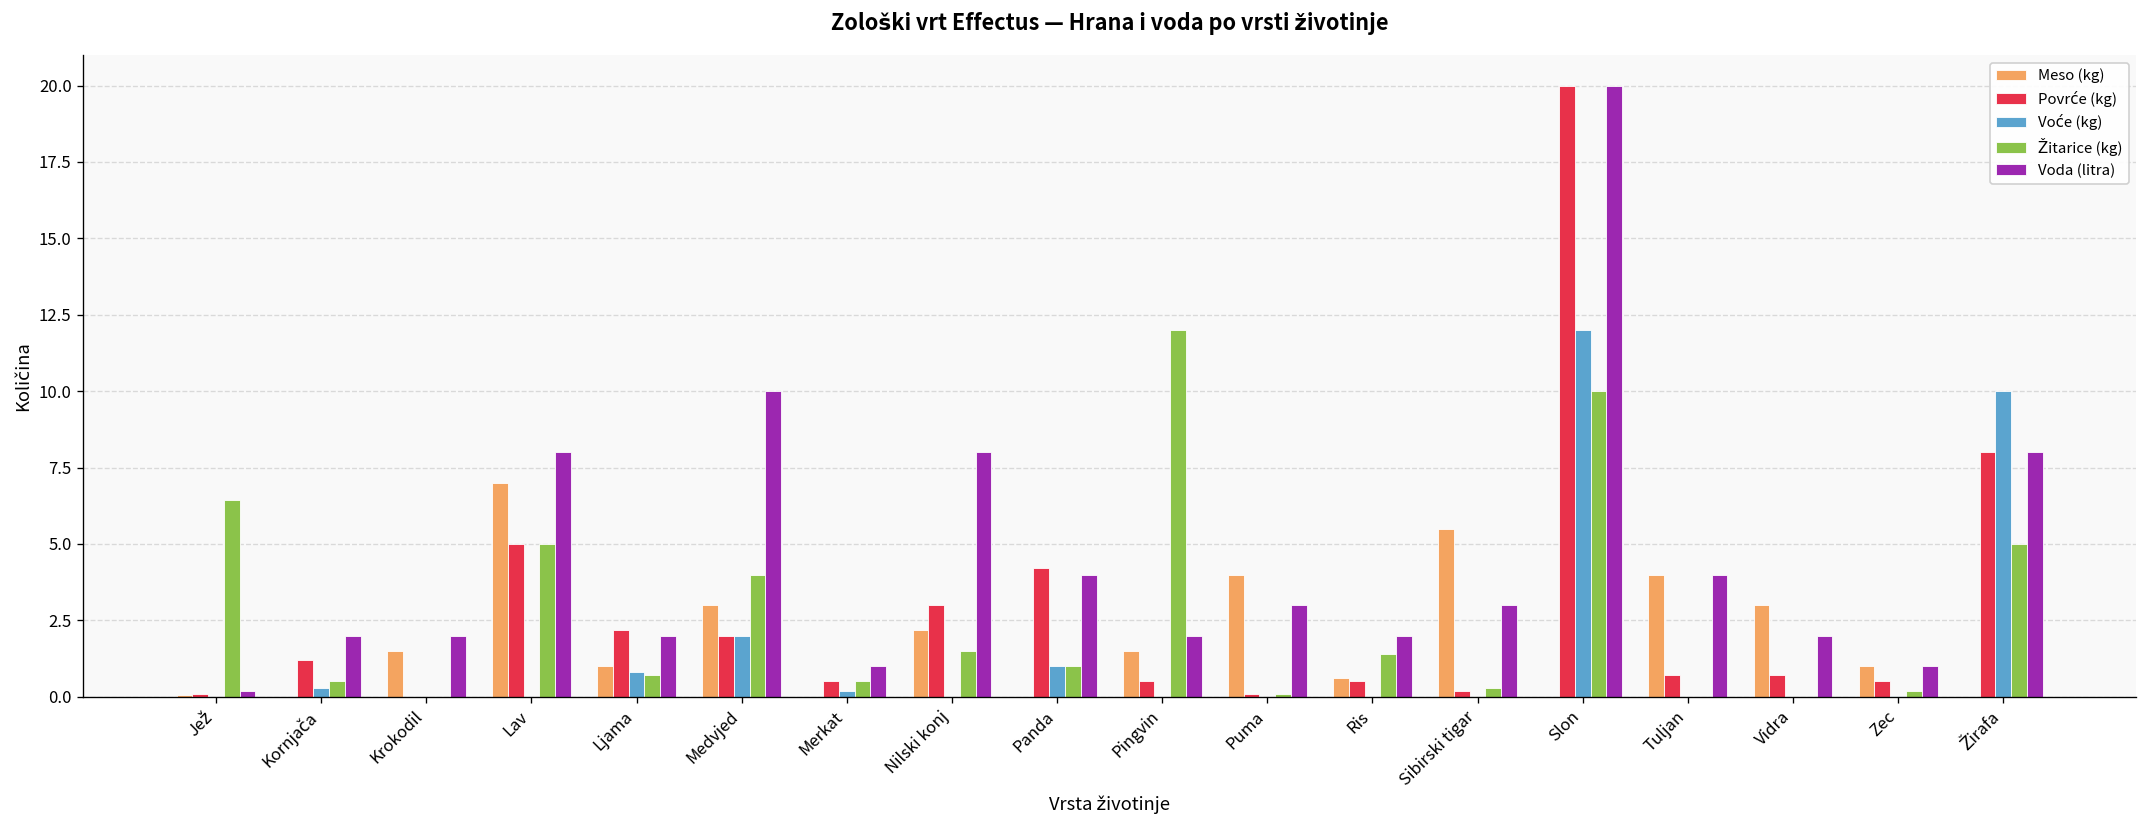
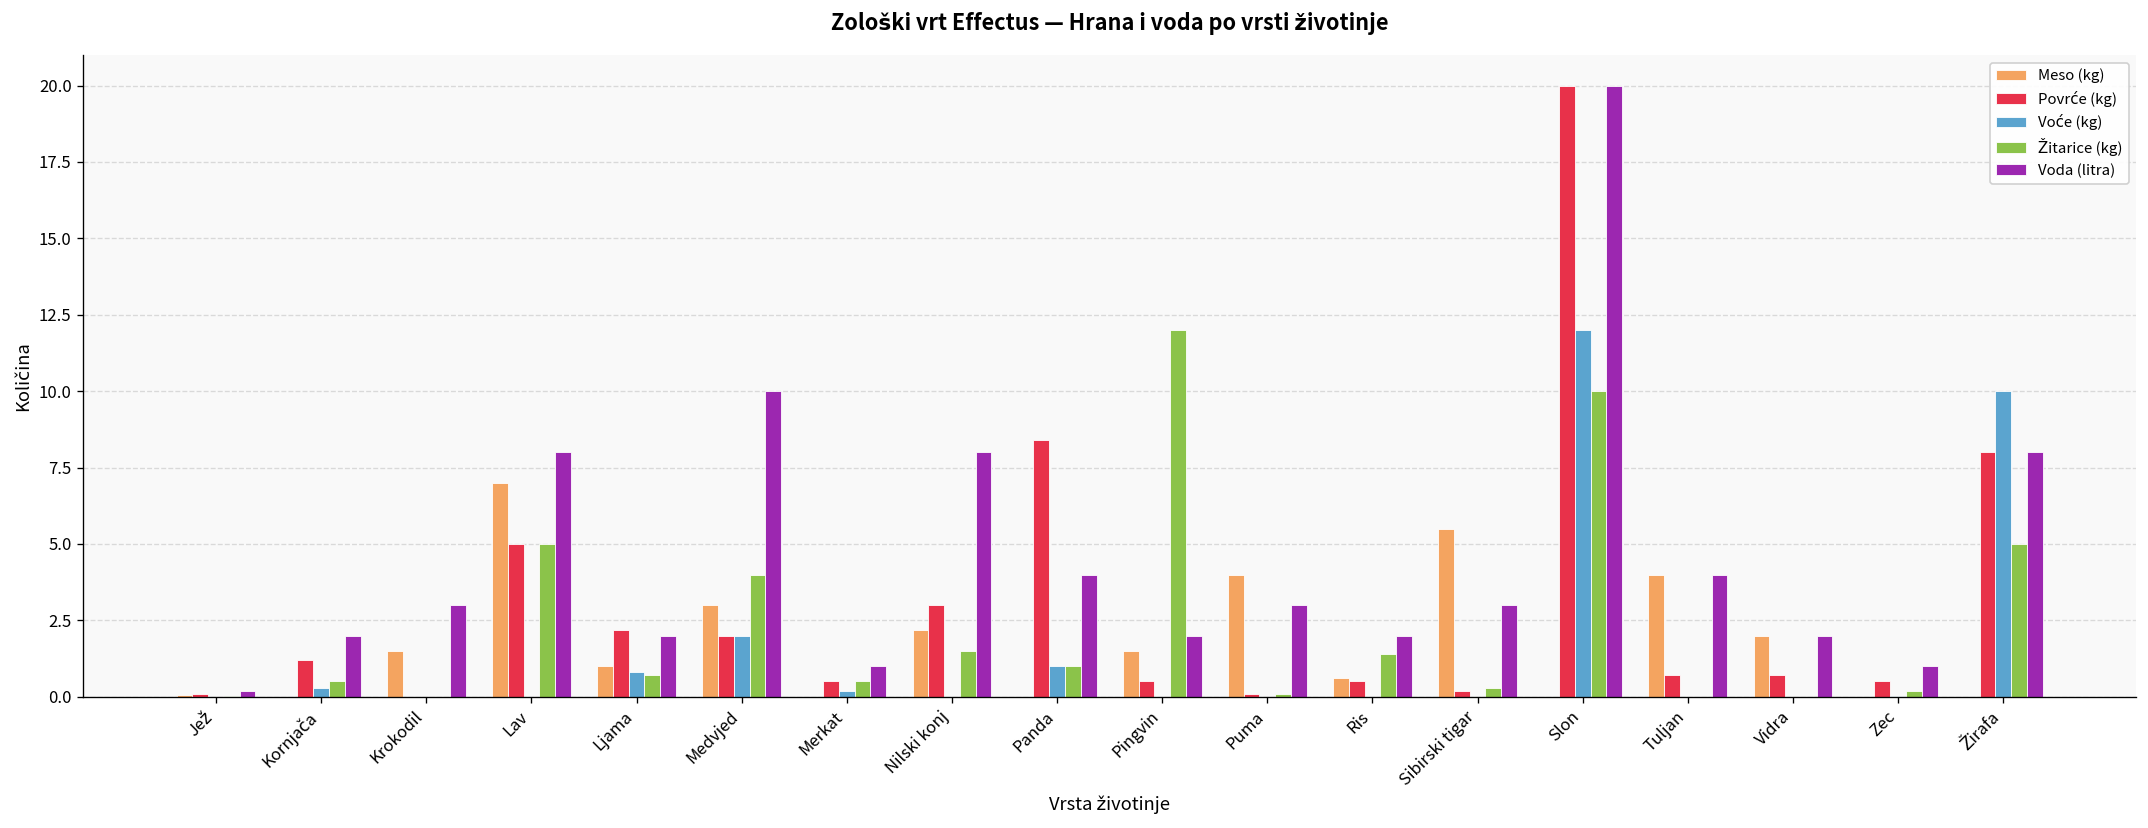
  {
    "Meso (kg)": {
      "Kornjača": 0,
      "Krokodil": 1.5,
      "Lav": 7,
      "Ljama": 1,
      "Medvjed": 3,
      "Merkat": 0,
      "Nilski konj": 2.2,
      "Panda": 0,
      "Pingvin": 1.5,
      "Puma": 4,
      "Ris": 0.6,
      "Sibirski tigar": 5.5,
      "Slon": 0,
      "Tuljan": 4,
-     "Vidra": 3,
-     "Zec": 1,
+     "Vidra": 2,
+     "Zec": 0,
      "Žirafa": 0
    },
    "Povrće (kg)": {
      "Kornjača": 1.2,
      "Krokodil": 0.0,
      "Lav": 5.0,
      "Ljama": 2.2,
      "Medvjed": 2.0,
      "Merkat": 0.5,
      "Nilski konj": 3.0,
-     "Panda": 4.2,
+     "Panda": 8.4,
      "Pingvin": 0.5,
      "Puma": 0.1,
      "Ris": 0.5,
      "Sibirski tigar": 0.2,
      "Slon": 20.0,
      "Tuljan": 0.7,
      "Vidra": 0.7,
      "Zec": 0.5,
      "Žirafa": 8.0
    },
    "Voće (kg)": {
      "Jež": 0.0,
      "Kornjača": 0.3,
      "Krokodil": 0.0,
      "Lav": 0.0,
      "Ljama": 0.8,
      "Medvjed": 2.0,
      "Merkat": 0.2,
      "Nilski konj": 0.0,
      "Panda": 1.0,
      "Pingvin": 0.0,
      "Puma": 0.0,
      "Ris": 0.0,
      "Sibirski tigar": 0.0,
      "Slon": 12.0,
      "Tuljan": 0.0,
      "Vidra": 0.0,
      "Žirafa": 10.0
    },
    "Žitarice (kg)": {
-     "Jež": 6.4,
+     "Jež": 0.0,
      "Kornjača": 0.5,
      "Krokodil": 0.0,
      "Lav": 5.0,
      "Ljama": 0.7,
      "Medvjed": 4.0,
      "Merkat": 0.5,
      "Nilski konj": 1.5,
      "Panda": 1.0,
      "Pingvin": 12.0,
      "Puma": 0.1,
      "Ris": 1.4,
      "Sibirski tigar": 0.3,
      "Slon": 10.0,
      "Tuljan": 0.0,
      "Vidra": 0.0,
      "Zec": 0.2,
      "Žirafa": 5.0
    },
    "Voda (litra)": {
      "Jež": 0.2,
      "Kornjača": 2,
-     "Krokodil": 2,
+     "Krokodil": 3,
      "Lav": 8,
      "Ljama": 2,
      "Medvjed": 10,
      "Merkat": 1,
      "Nilski konj": 8,
      "Panda": 4,
      "Pingvin": 2,
      "Puma": 3,
      "Ris": 2,
      "Sibirski tigar": 3,
      "Slon": 20,
      "Tuljan": 4,
      "Vidra": 2,
      "Zec": 1,
      "Žirafa": 8
    }
  }
